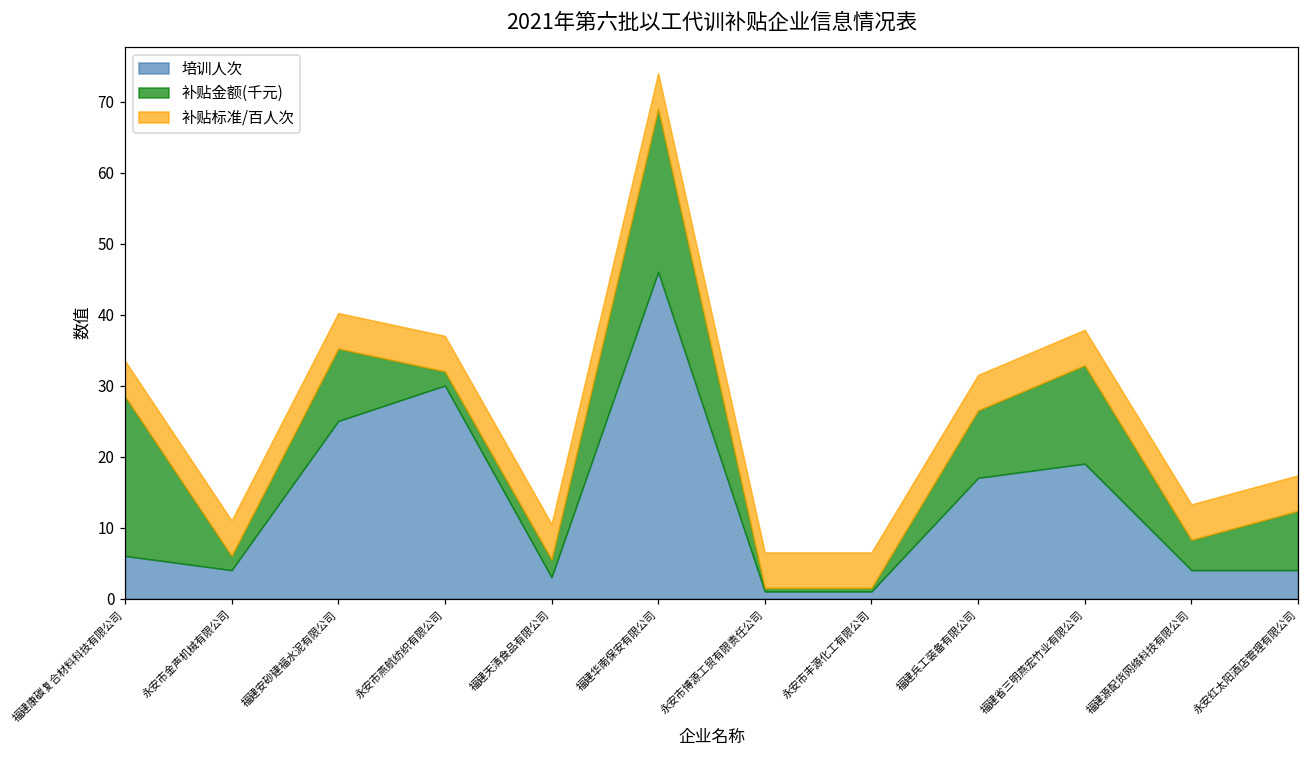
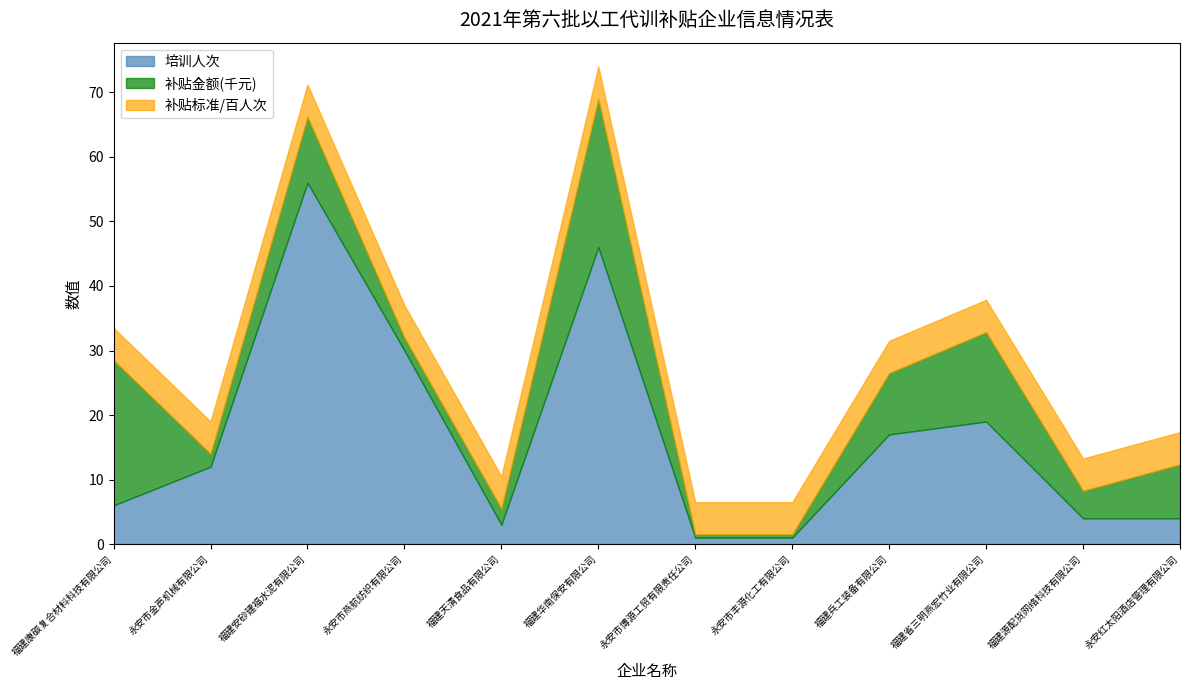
  {
    "培训人次": {
      "福建康碳复合材料科技有限公司": 6,
-     "永安市金声机械有限公司": 4,
-     "福建安砂建福水泥有限公司": 25,
+     "永安市金声机械有限公司": 12,
+     "福建安砂建福水泥有限公司": 56,
      "永安市燕航纺织有限公司": 30,
      "福建天清食品有限公司": 3,
      "福建华南保安有限公司": 46,
      "永安市博源工贸有限责任公司": 1,
      "永安市丰源化工有限公司": 1,
      "福建兵工装备有限公司": 17,
      "福建省三明燕宏竹业有限公司": 19,
      "福建源配货网络科技有限公司": 4,
      "永安红太阳酒店管理有限公司": 4
    },
    "补贴金额(千元)": {
      "福建康碳复合材料科技有限公司": 23,
      "永安市金声机械有限公司": 2,
      "福建安砂建福水泥有限公司": 10,
      "永安市燕航纺织有限公司": 2,
      "福建天清食品有限公司": 3,
      "福建华南保安有限公司": 23,
      "永安市博源工贸有限责任公司": 1,
      "永安市丰源化工有限公司": 1,
      "福建兵工装备有限公司": 10,
      "福建省三明燕宏竹业有限公司": 14,
      "福建源配货网络科技有限公司": 4,
      "永安红太阳酒店管理有限公司": 8
    },
    "补贴标准/百人次": {
      "福建康碳复合材料科技有限公司": 5,
      "永安市金声机械有限公司": 5,
      "福建安砂建福水泥有限公司": 5,
      "永安市燕航纺织有限公司": 5,
      "福建天清食品有限公司": 5,
      "福建华南保安有限公司": 5,
      "永安市博源工贸有限责任公司": 5,
      "永安市丰源化工有限公司": 5,
      "福建兵工装备有限公司": 5,
      "福建省三明燕宏竹业有限公司": 5,
      "福建源配货网络科技有限公司": 5,
      "永安红太阳酒店管理有限公司": 5
    }
  }
